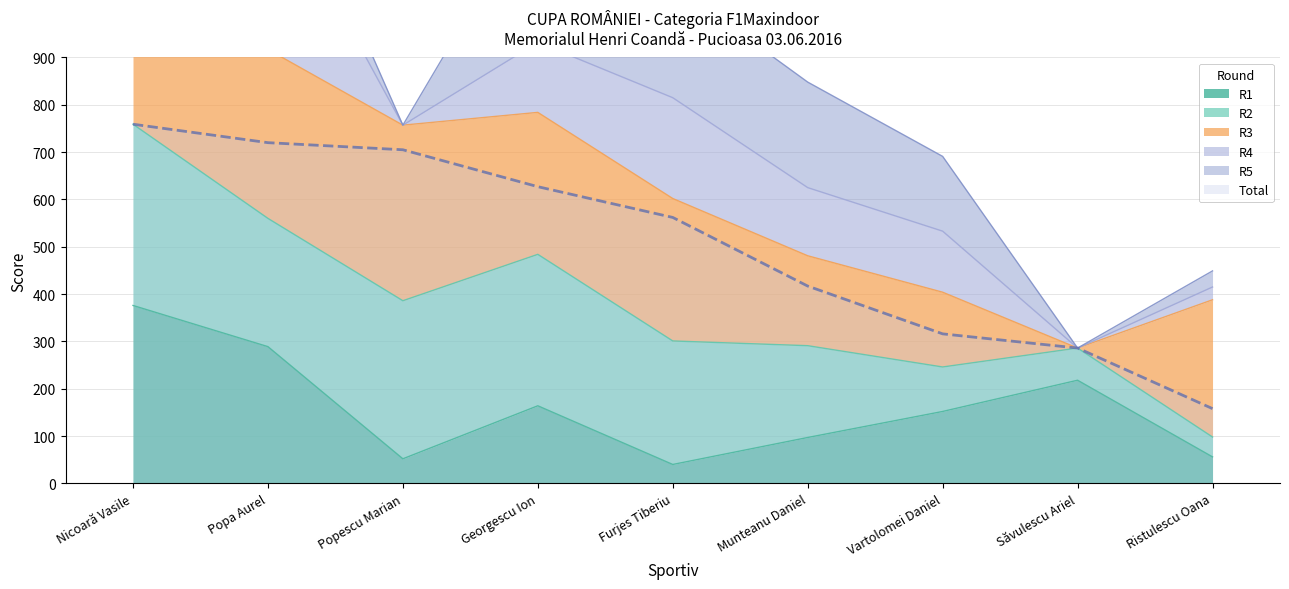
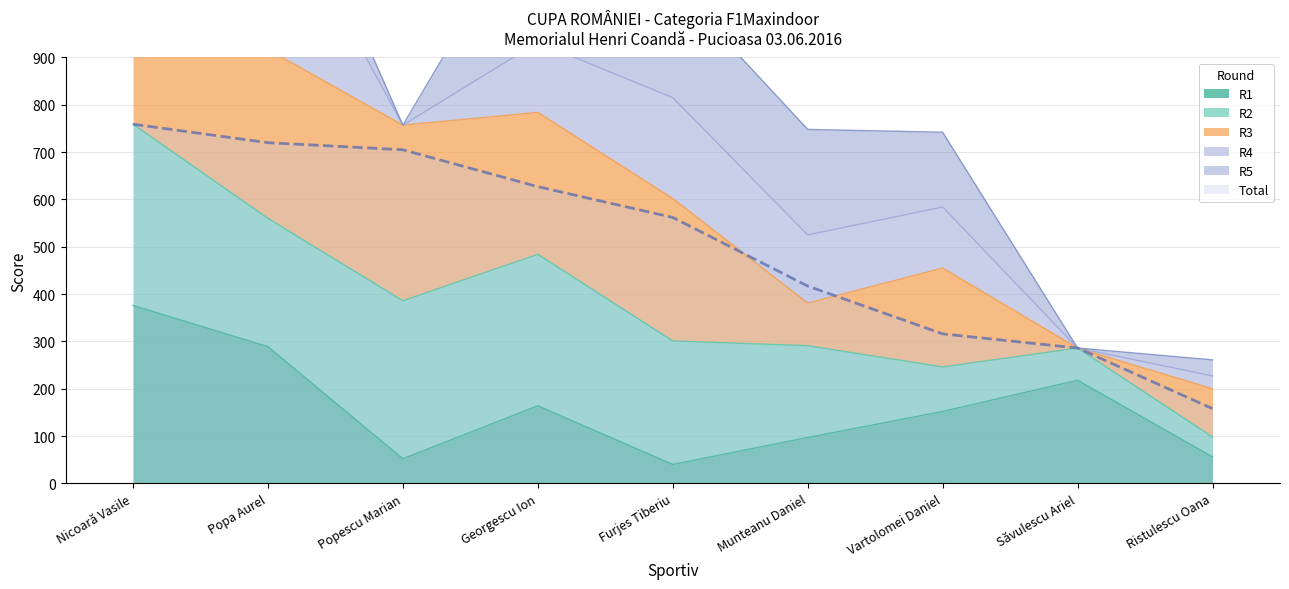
  {
    "R3": {
      "Georgescu Ion": 300,
      "Furjes Tiberiu": 300,
-     "Munteanu Daniel": 190,
-     "Vartolomei Daniel": 160,
-     "Ristulescu Oana": 290
+     "Munteanu Daniel": 90,
+     "Vartolomei Daniel": 210,
+     "Ristulescu Oana": 100
    }
  }
